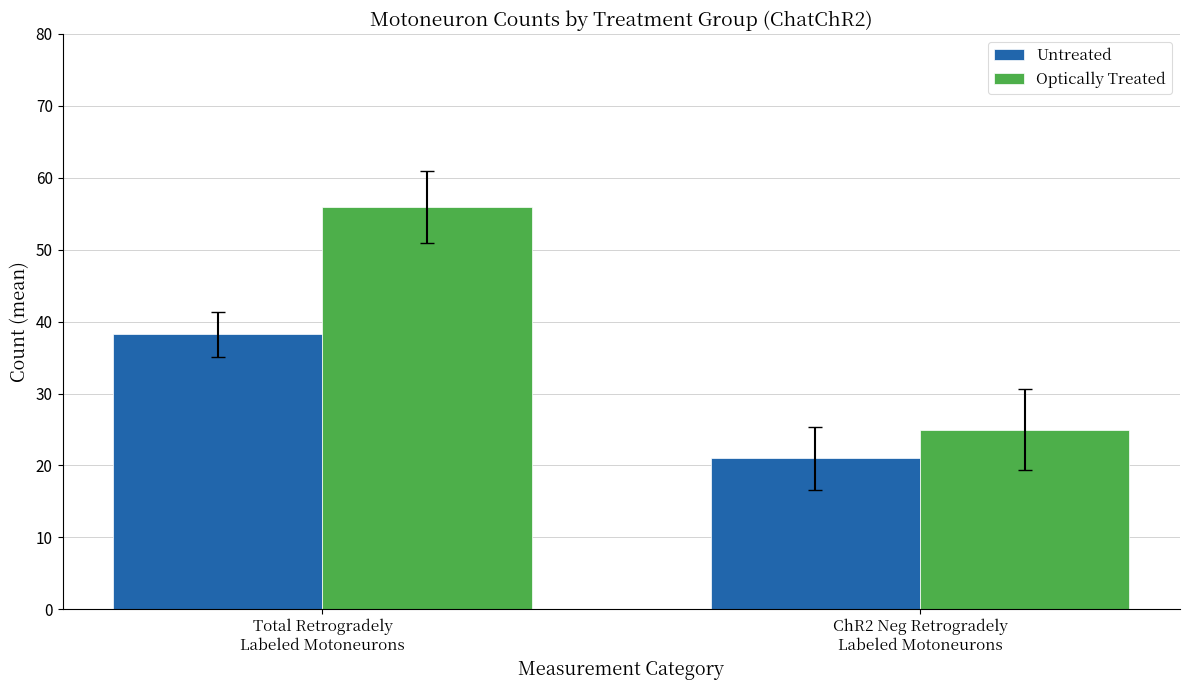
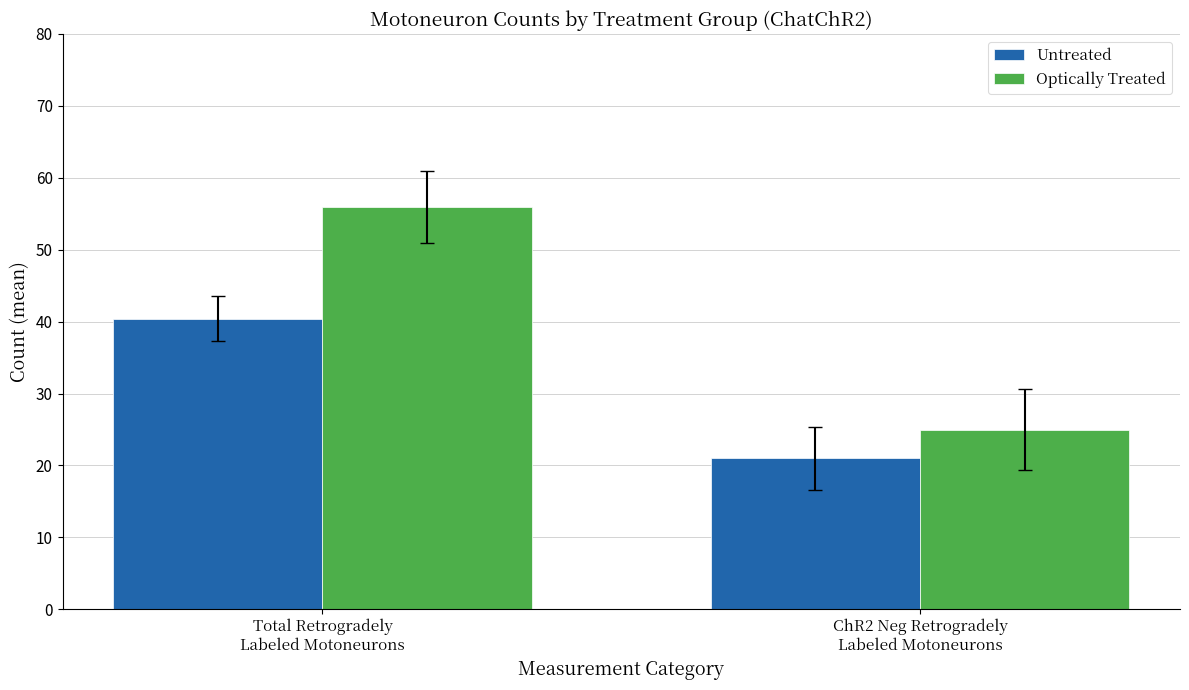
  {
    "Untreated": {
-     "Total Retrogradely Labeled Motoneurons": 38,
+     "Total Retrogradely Labeled Motoneurons": 40,
      "ChR2 Neg Retrogradely Labeled Motoneurons": 21
    },
    "Optically Treated": {
      "Total Retrogradely Labeled Motoneurons": 56,
      "ChR2 Neg Retrogradely Labeled Motoneurons": 25
    }
  }
